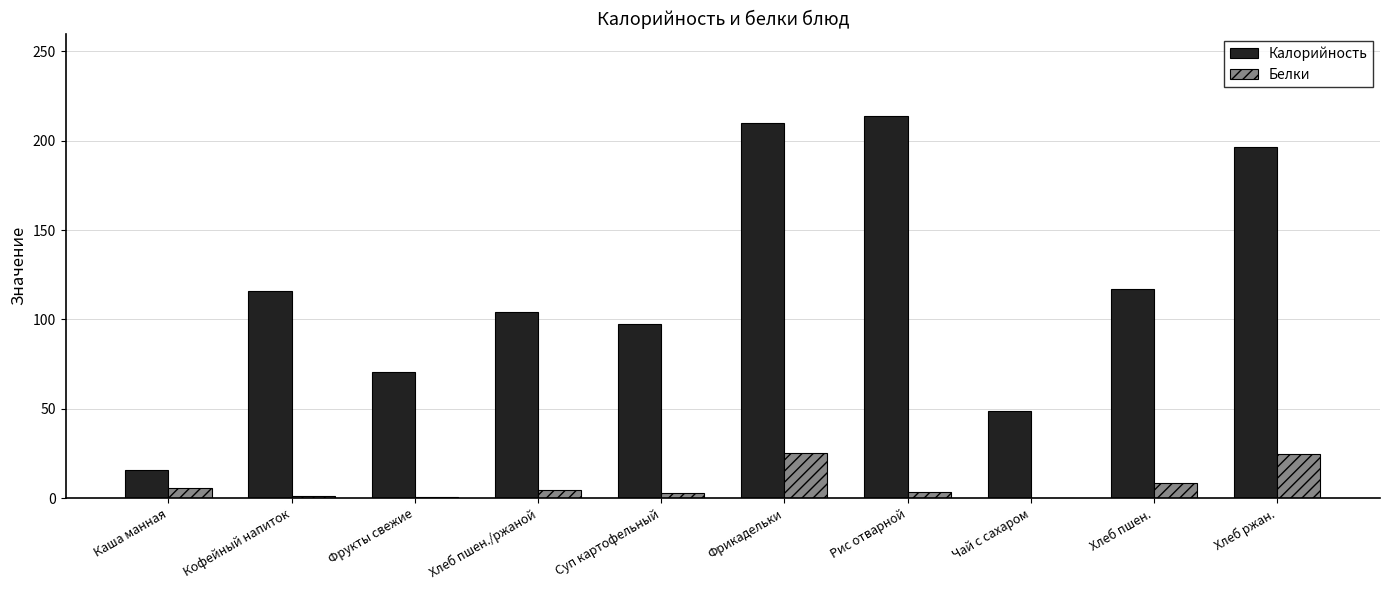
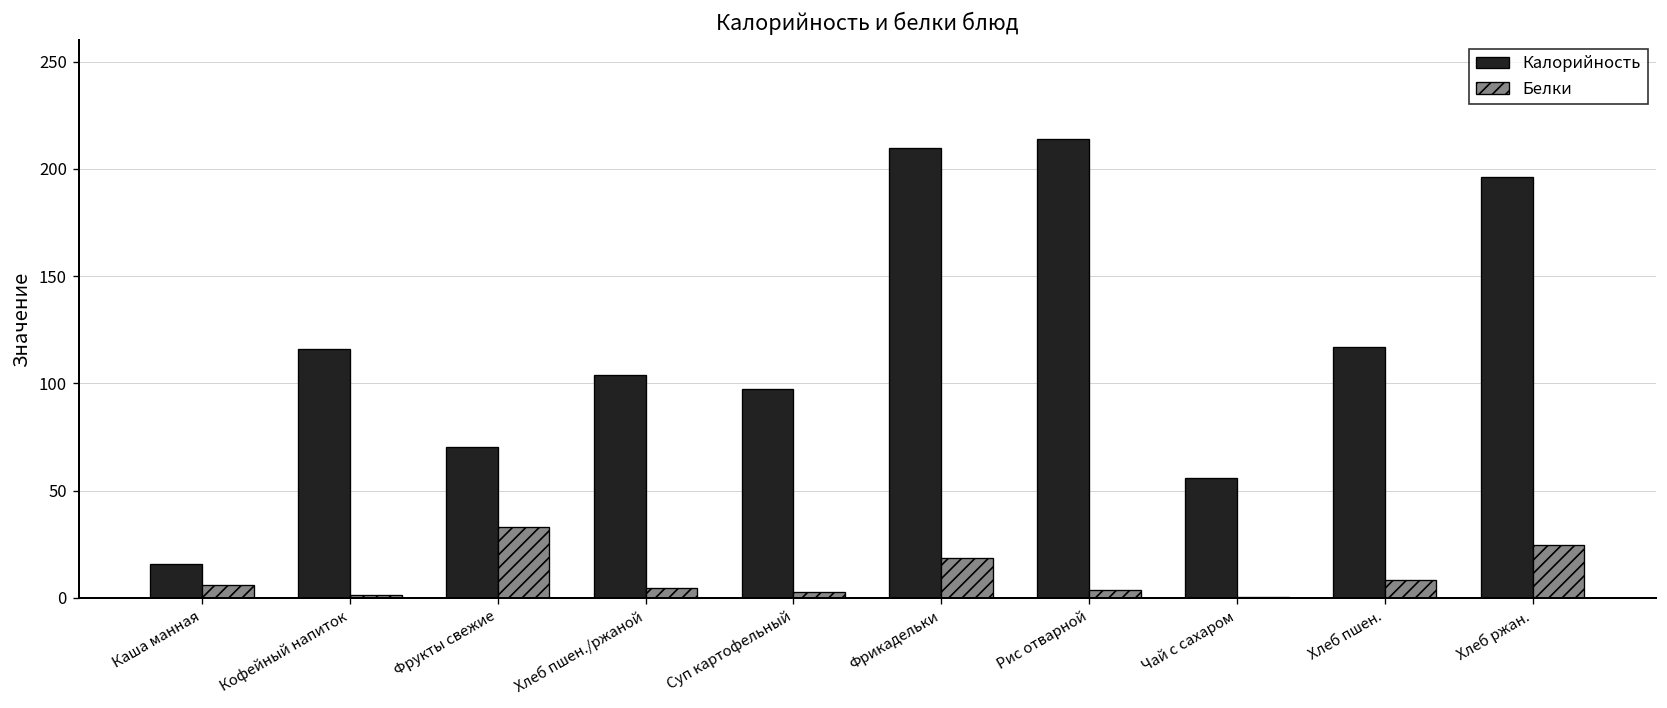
  {
    "Калорийность": {
      "Каша манная": 16,
      "Кофейный напиток": 116,
      "Фрукты свежие": 71,
      "Хлеб пшен./ржаной": 104,
      "Суп картофельный": 97,
      "Фрикадельки": 210,
      "Рис отварной": 214,
-     "Чай с сахаром": 49,
+     "Чай с сахаром": 56,
      "Хлеб пшен.": 117,
      "Хлеб ржан.": 196
    },
    "Белки": {
      "Каша манная": 6,
      "Кофейный напиток": 1,
-     "Фрукты свежие": 1,
+     "Фрукты свежие": 33,
      "Хлеб пшен./ржаной": 5,
      "Суп картофельный": 3,
-     "Фрикадельки": 25,
+     "Фрикадельки": 18,
      "Рис отварной": 4,
      "Хлеб пшен.": 8,
      "Хлеб ржан.": 25
    }
  }
